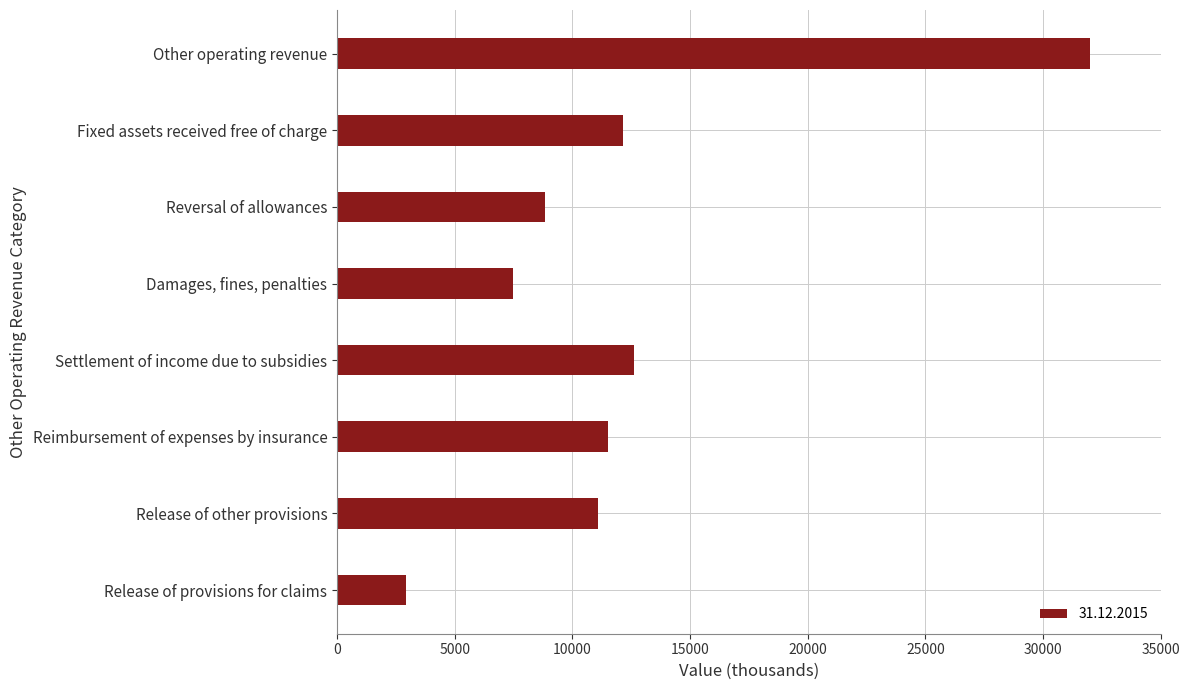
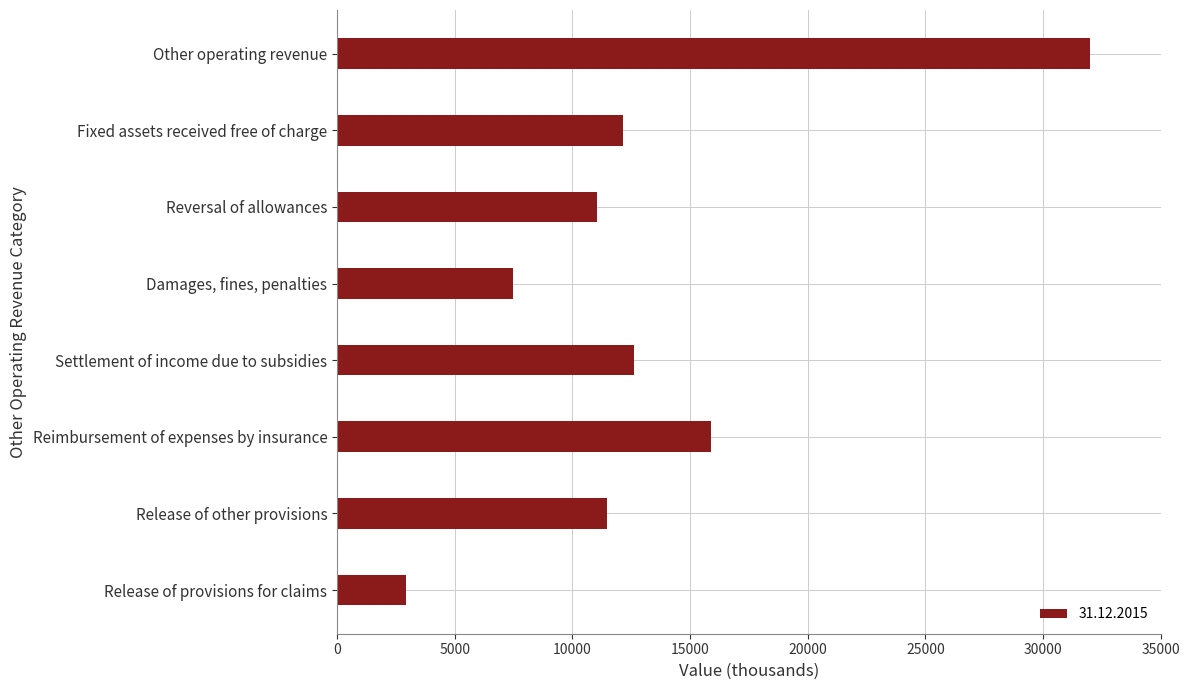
  {
    "Other operating revenue": 32000,
    "Fixed assets received free of charge": 12200,
-   "Reversal of allowances": 8900,
+   "Reversal of allowances": 11000,
    "Damages, fines, penalties": 7500,
    "Settlement of income due to subsidies": 12600,
-   "Reimbursement of expenses by insurance": 11500,
-   "Release of other provisions": 11100,
+   "Reimbursement of expenses by insurance": 15900,
+   "Release of other provisions": 11500,
    "Release of provisions for claims": 2900
  }
